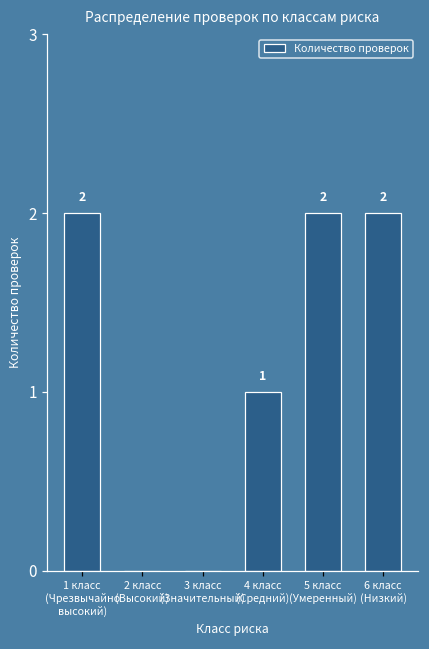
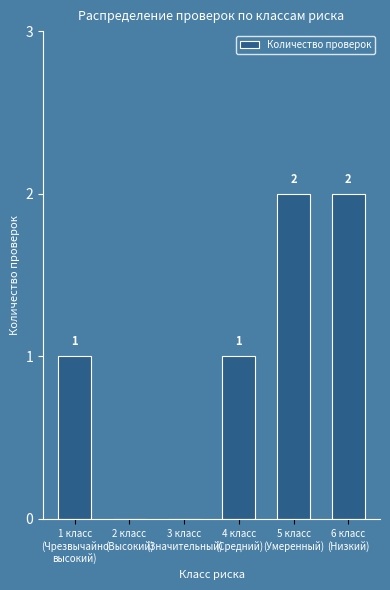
  {
-   "1 класс (Чрезвычайно высокий)": 2,
+   "1 класс (Чрезвычайно высокий)": 1,
    "5 класс (Умеренный)": 2,
    "6 класс (Низкий)": 2
  }
